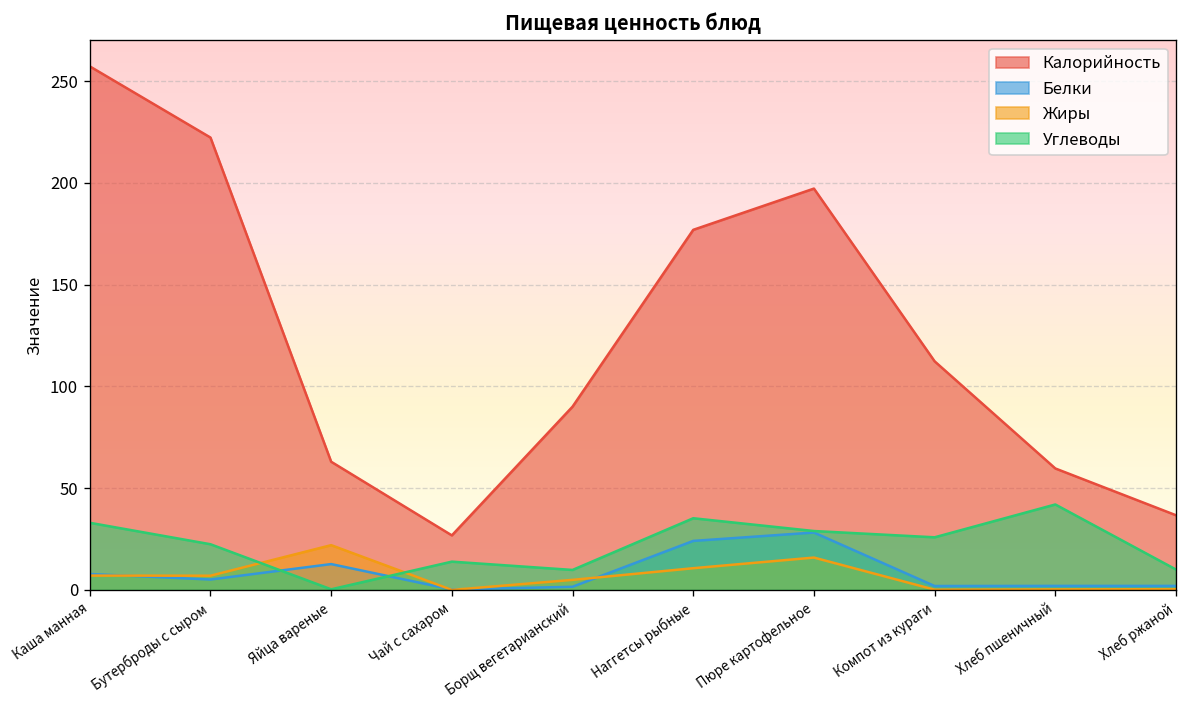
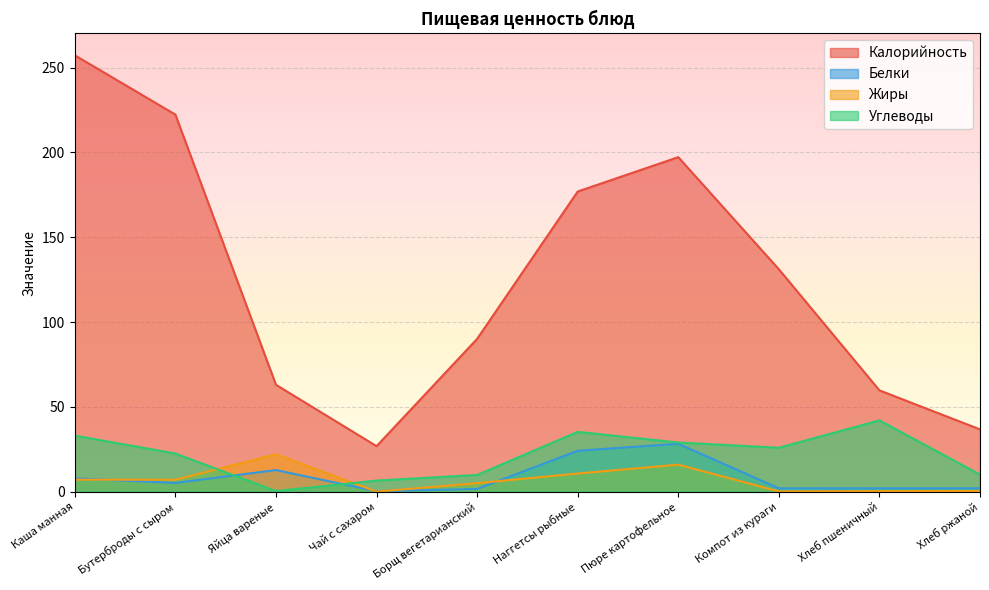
  {
    "Калорийность": {
      "Каша манная": 257,
      "Бутерброды с сыром": 222,
      "Яйца вареные": 63,
      "Чай с сахаром": 27,
      "Борщ вегетарианский": 90,
      "Наггетсы рыбные": 177,
      "Пюре картофельное": 197,
-     "Компот из кураги": 112,
+     "Компот из кураги": 131,
      "Хлеб пшеничный": 60,
      "Хлеб ржаной": 37
    },
    "Белки": {
      "Бутерброды с сыром": 5,
      "Яйца вареные": 13,
      "Борщ вегетарианский": 2,
      "Наггетсы рыбные": 24,
      "Компот из кураги": 2,
      "Хлеб пшеничный": 2,
      "Хлеб ржаной": 2
    },
    "Жиры": {
      "Бутерброды с сыром": 7,
      "Яйца вареные": 22,
      "Борщ вегетарианский": 5,
      "Наггетсы рыбные": 11,
      "Пюре картофельное": 16,
      "Компот из кураги": 0,
      "Хлеб пшеничный": 0,
      "Хлеб ржаной": 0
    },
    "Углеводы": {
      "Каша манная": 33,
      "Бутерброды с сыром": 22,
      "Яйца вареные": 0,
-     "Чай с сахаром": 14,
+     "Чай с сахаром": 7,
      "Борщ вегетарианский": 10,
      "Наггетсы рыбные": 35,
      "Компот из кураги": 26,
      "Хлеб пшеничный": 42,
      "Хлеб ржаной": 10
    }
  }
